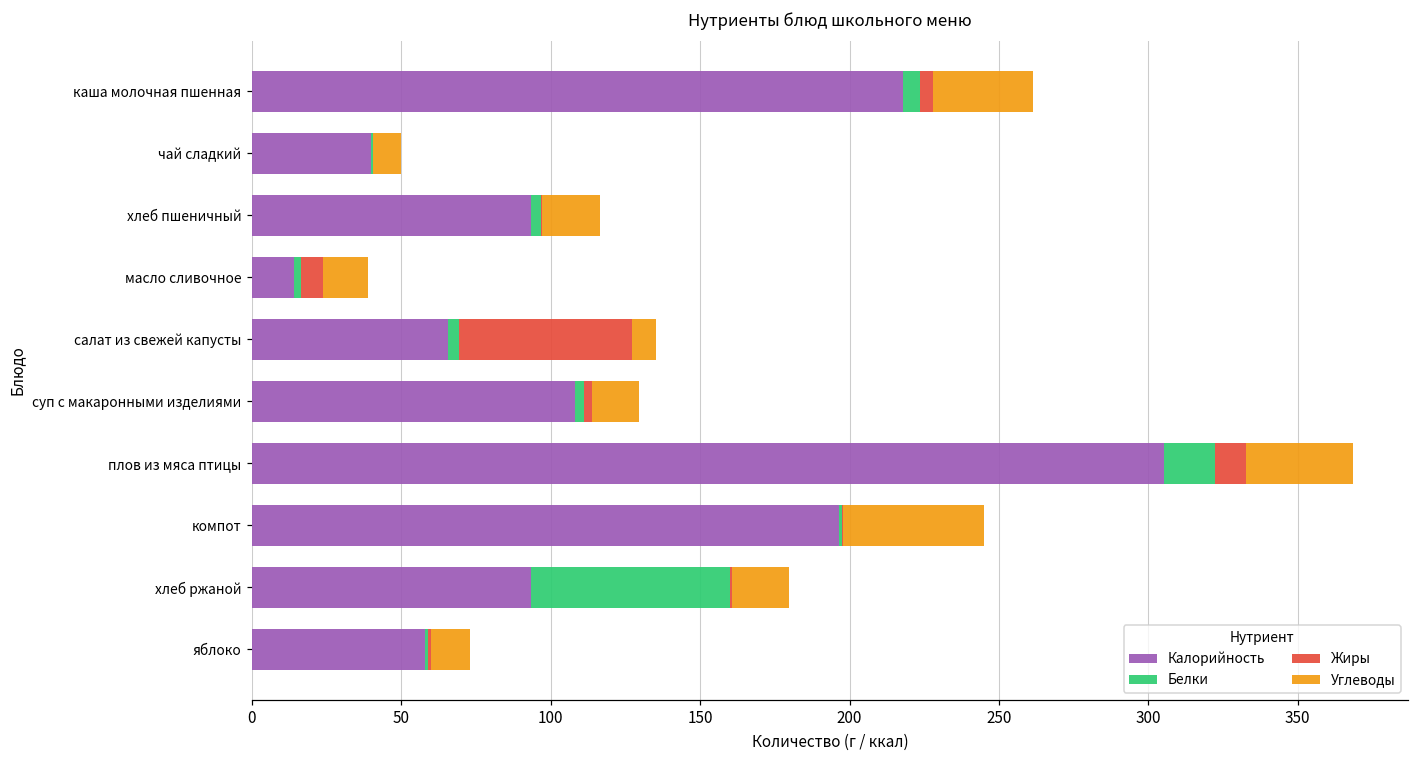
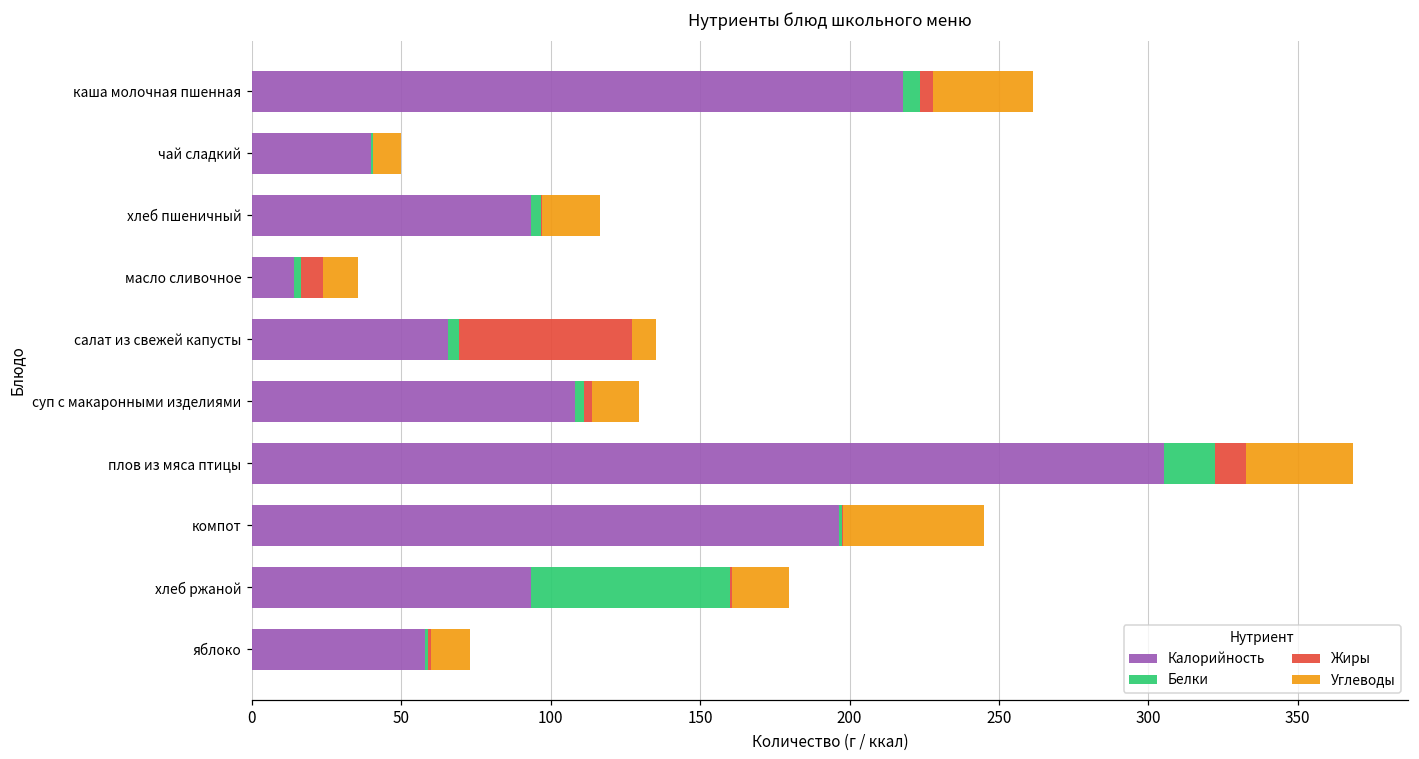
  {
    "Калорийность": {
      "каша молочная пшенная": 218,
      "чай сладкий": 40,
      "хлеб пшеничный": 94,
      "масло сливочное": 14,
      "салат из свежей капусты": 66,
      "суп с макаронными изделиями": 108,
      "плов из мяса птицы": 305,
      "компот": 196,
      "хлеб ржаной": 94,
      "яблоко": 58
    },
    "Белки": {
      "каша молочная пшенная": 6,
      "хлеб пшеничный": 3,
      "масло сливочное": 2,
      "салат из свежей капусты": 4,
      "суп с макаронными изделиями": 3,
      "плов из мяса птицы": 17,
      "компот": 1,
      "хлеб ржаной": 67,
      "яблоко": 1
    },
    "Жиры": {
      "каша молочная пшенная": 4,
      "чай сладкий": 0,
      "масло сливочное": 7,
      "салат из свежей капусты": 58,
      "суп с макаронными изделиями": 3,
      "плов из мяса птицы": 10,
      "яблоко": 1
    },
    "Углеводы": {
      "каша молочная пшенная": 34,
      "чай сладкий": 9,
      "хлеб пшеничный": 19,
-     "масло сливочное": 15,
+     "масло сливочное": 12,
      "салат из свежей капусты": 8,
      "суп с макаронными изделиями": 16,
      "плов из мяса птицы": 36,
      "компот": 47,
      "хлеб ржаной": 19,
      "яблоко": 13
    }
  }
